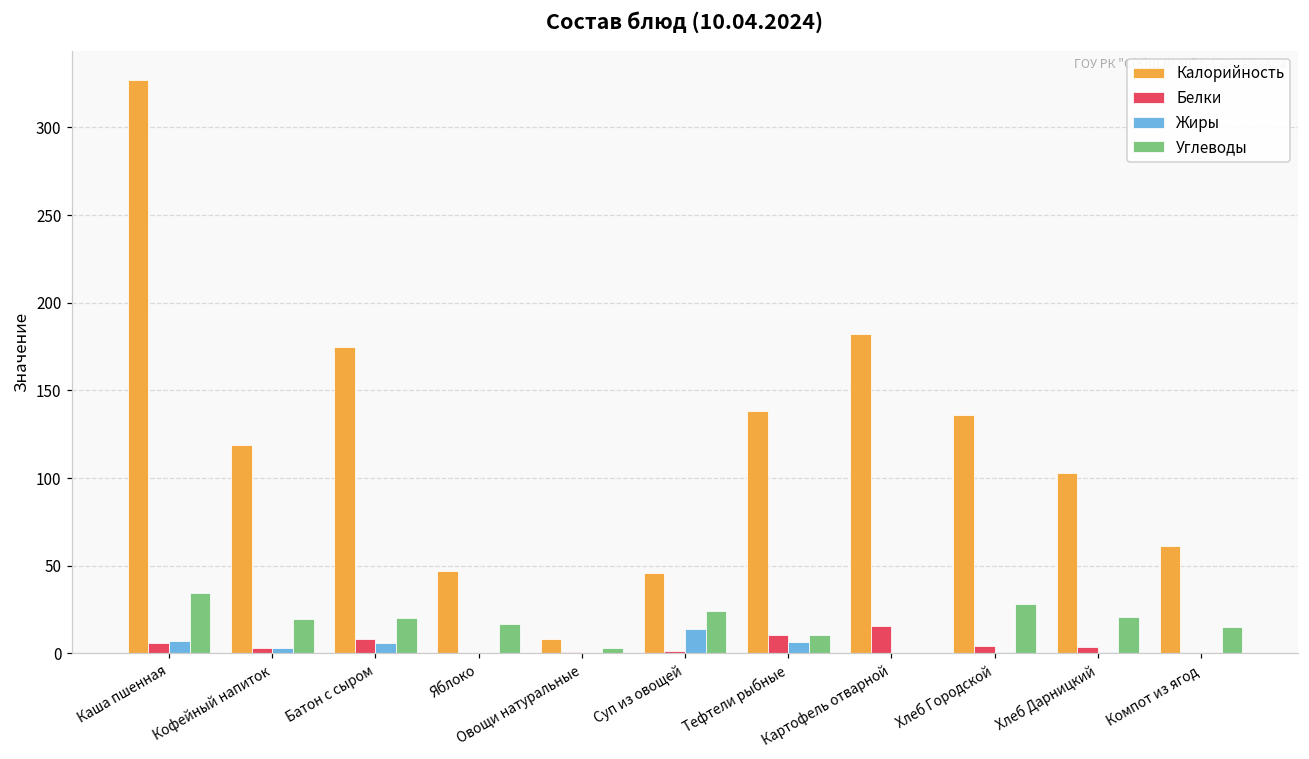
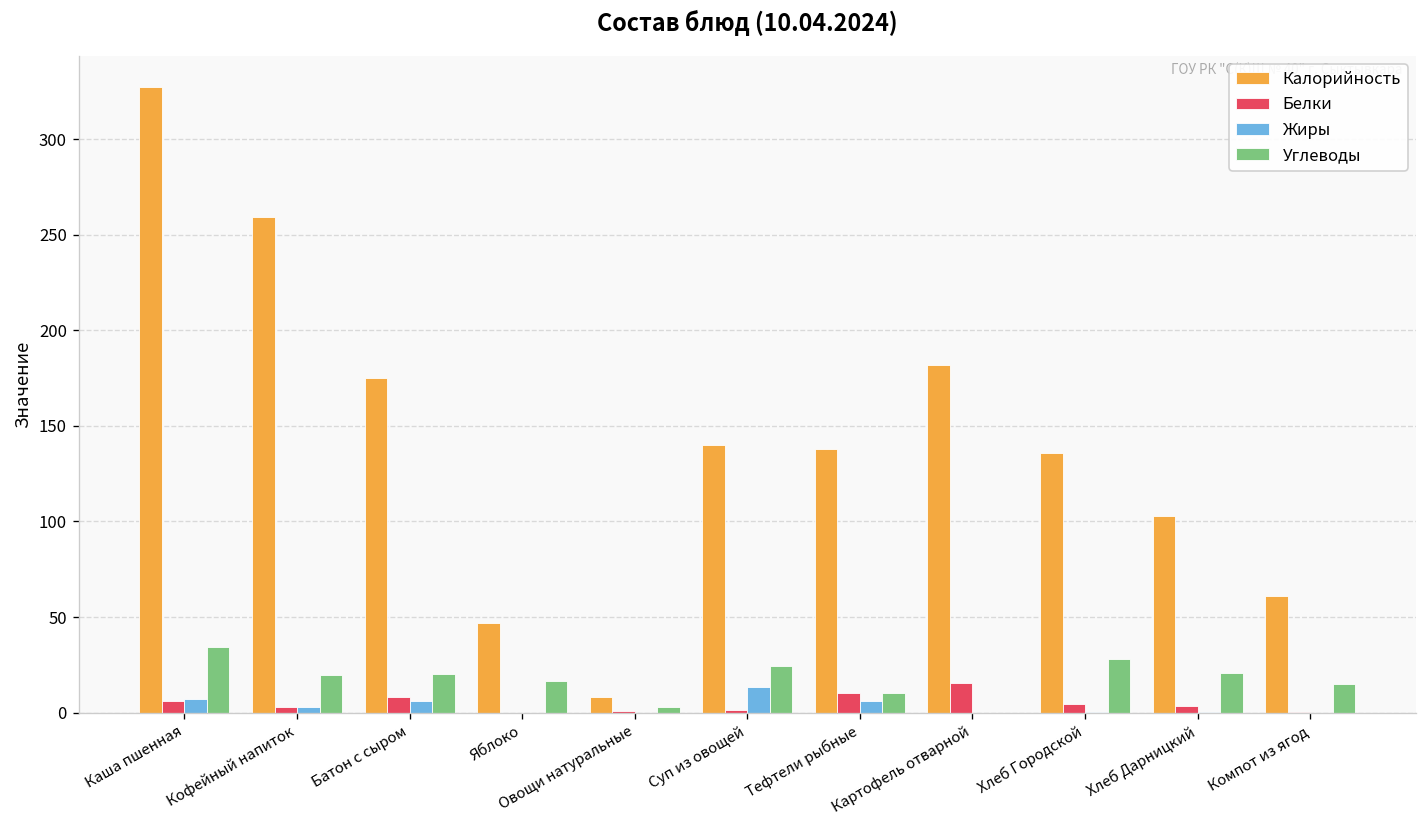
  {
    "Калорийность": {
      "Каша пшенная": 327,
-     "Кофейный напиток": 119,
+     "Кофейный напиток": 259,
      "Батон с сыром": 175,
      "Яблоко": 47,
      "Овощи натуральные": 8,
-     "Суп из овощей": 46,
+     "Суп из овощей": 140,
      "Тефтели рыбные": 138,
      "Картофель отварной": 182,
      "Хлеб Городской": 136,
      "Хлеб Дарницкий": 103,
      "Компот из ягод": 61
    },
    "Белки": {
      "Каша пшенная": 6,
      "Кофейный напиток": 3,
      "Батон с сыром": 8,
      "Яблоко": 0,
      "Тефтели рыбные": 10,
      "Картофель отварной": 16,
      "Хлеб Городской": 4,
      "Хлеб Дарницкий": 3
    },
    "Жиры": {
      "Каша пшенная": 7,
      "Кофейный напиток": 3,
      "Батон с сыром": 6,
      "Яблоко": 0,
      "Овощи натуральные": 0,
      "Суп из овощей": 14,
      "Тефтели рыбные": 6,
      "Компот из ягод": 0
    },
    "Углеводы": {
      "Каша пшенная": 34,
      "Кофейный напиток": 20,
      "Батон с сыром": 20,
      "Яблоко": 17,
      "Овощи натуральные": 3,
      "Суп из овощей": 24,
      "Тефтели рыбные": 10,
      "Картофель отварной": 0,
      "Хлеб Городской": 28,
      "Хлеб Дарницкий": 21,
      "Компот из ягод": 15
    }
  }
